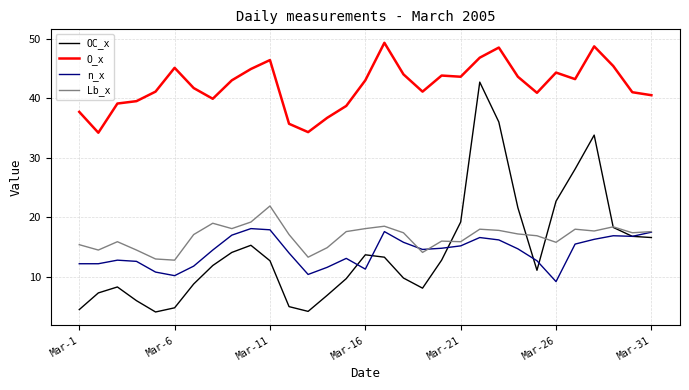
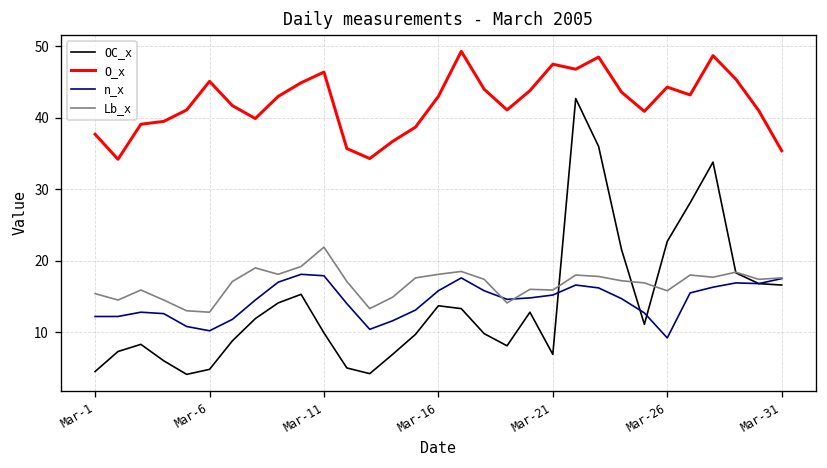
  {
    "OC_x": {
      "Mar-1": 5,
      "Mar-6": 5,
-     "Mar-11": 13,
+     "Mar-11": 10,
      "Mar-16": 14,
-     "Mar-21": 19,
+     "Mar-21": 7,
      "Mar-26": 23,
      "Mar-31": 17
    },
    "O_x": {
      "Mar-1": 38,
      "Mar-6": 45,
      "Mar-11": 46,
      "Mar-16": 43,
-     "Mar-21": 44,
+     "Mar-21": 48,
      "Mar-26": 44,
-     "Mar-31": 41
+     "Mar-31": 35
    },
    "n_x": {
      "Mar-1": 12,
      "Mar-6": 10,
      "Mar-11": 18,
-     "Mar-16": 11,
+     "Mar-16": 16,
      "Mar-21": 15,
      "Mar-26": 9
    },
    "Lb_x": {
      "Mar-1": 15,
      "Mar-6": 13,
      "Mar-11": 22,
      "Mar-16": 18,
      "Mar-21": 16,
      "Mar-26": 16
    }
  }
